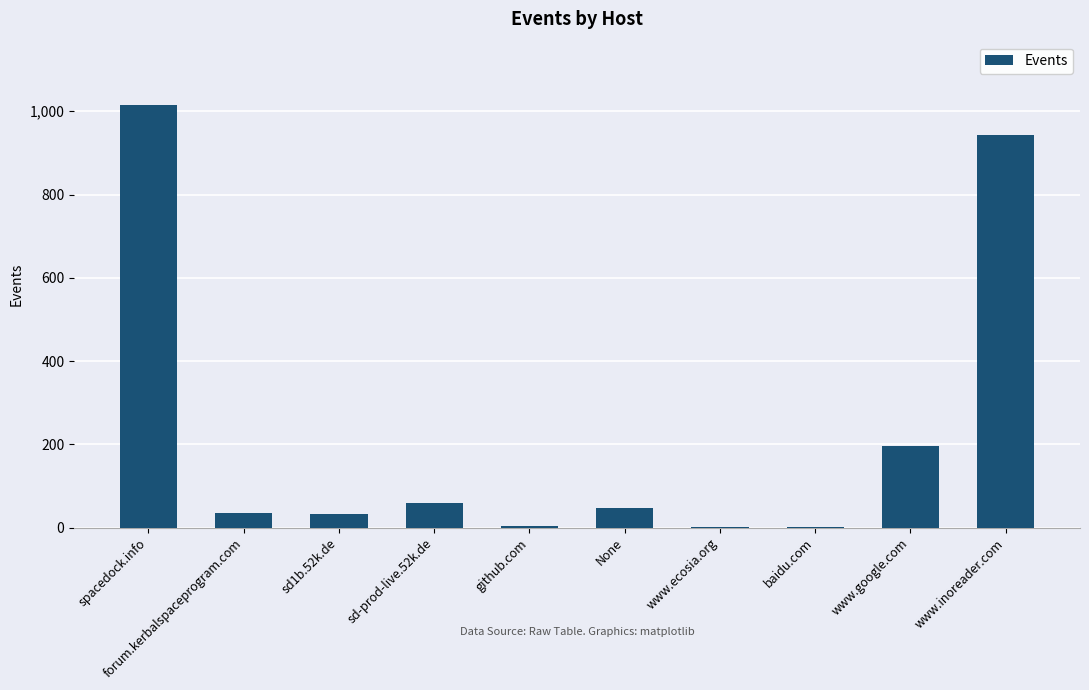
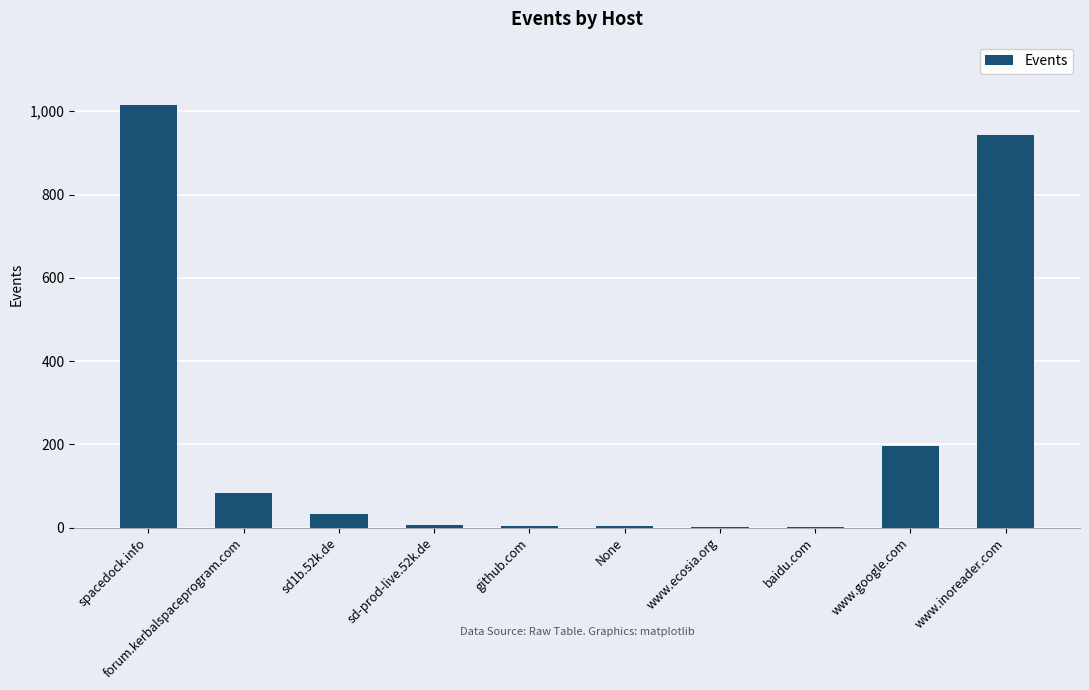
  {
    "spacedock.info": "1,020",
-   "forum.kerbalspaceprogram.com": "30",
+   "forum.kerbalspaceprogram.com": "80",
    "sd1b.52k.de": "30",
-   "sd-prod-live.52k.de": "60",
-   "None": "50",
+   "sd-prod-live.52k.de": "10",
+   "None": "0",
    "www.google.com": "200",
    "www.inoreader.com": "940"
  }
